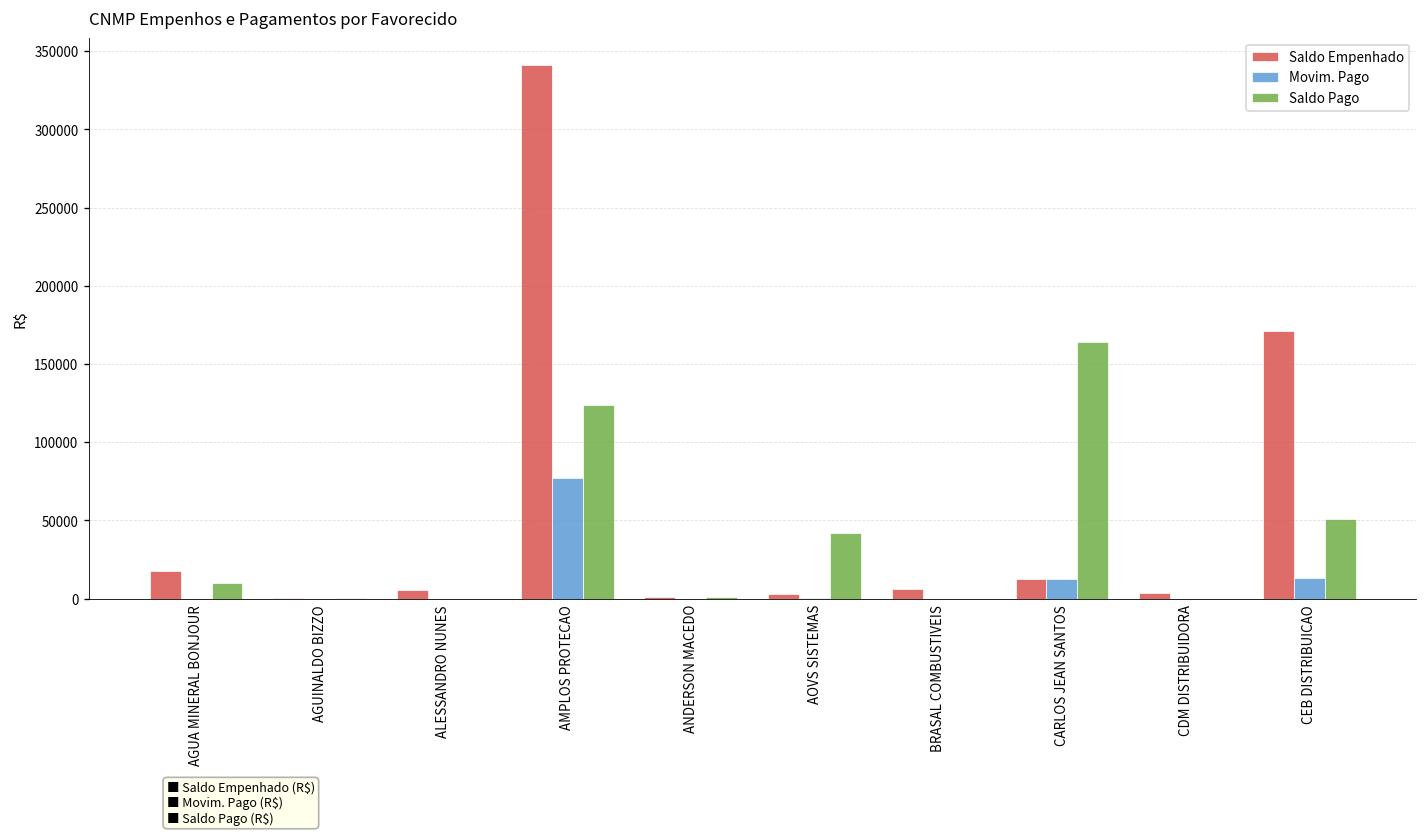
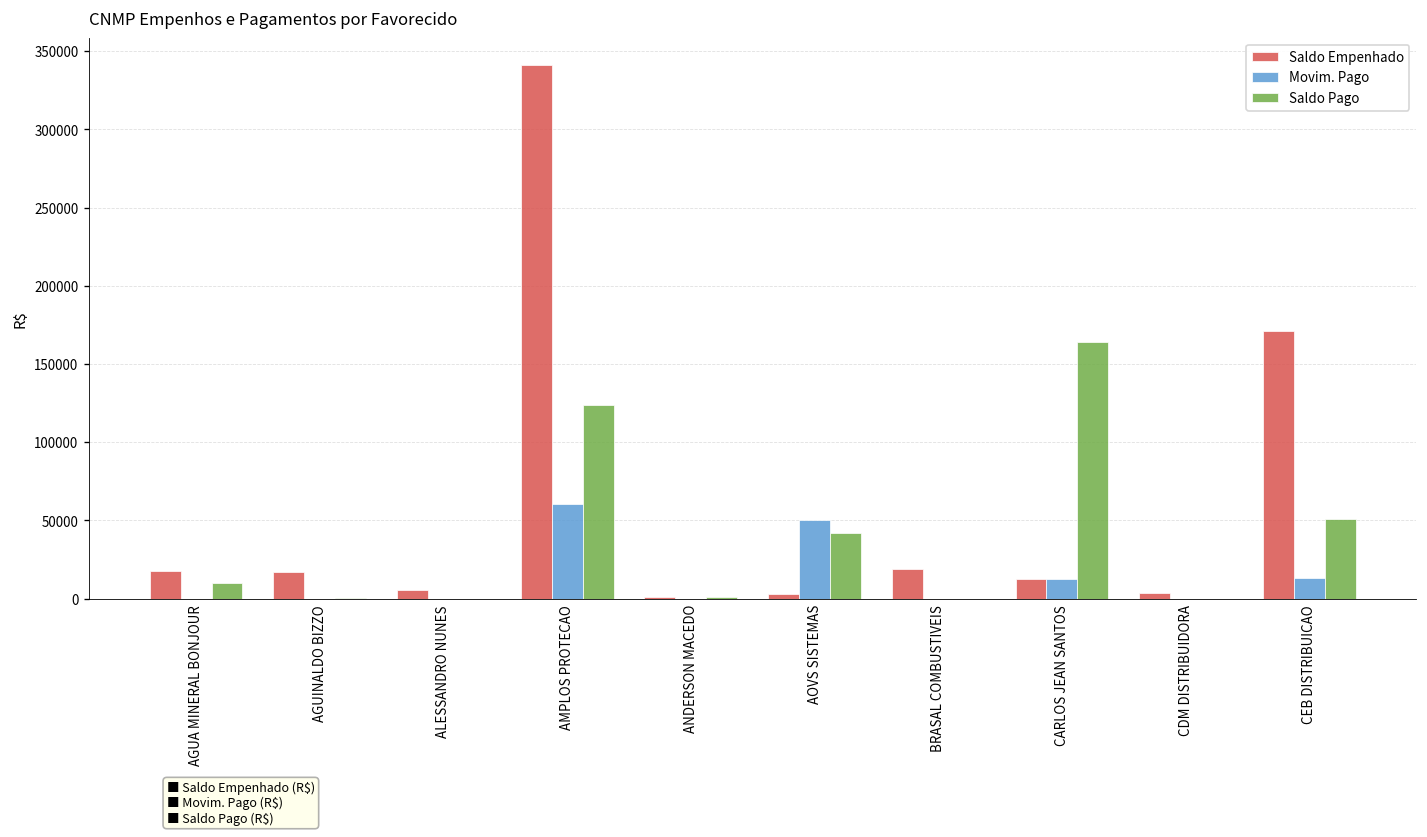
  {
    "Saldo Empenhado": {
      "AGUA MINERAL BONJOUR": 18000,
-     "AGUINALDO BIZZO": 0,
+     "AGUINALDO BIZZO": 17000,
      "ALESSANDRO NUNES": 6000,
      "AMPLOS PROTECAO": 341000,
      "AOVS SISTEMAS": 3000,
-     "BRASAL COMBUSTIVEIS": 6000,
+     "BRASAL COMBUSTIVEIS": 19000,
      "CARLOS JEAN SANTOS": 13000,
      "CDM DISTRIBUIDORA": 4000,
      "CEB DISTRIBUICAO": 171000
    },
    "Movim. Pago": {
      "AGUA MINERAL BONJOUR": 0,
      "AGUINALDO BIZZO": 0,
      "ALESSANDRO NUNES": 0,
-     "AMPLOS PROTECAO": 77000,
+     "AMPLOS PROTECAO": 60000,
      "ANDERSON MACEDO": 0,
-     "AOVS SISTEMAS": 1000,
+     "AOVS SISTEMAS": 51000,
      "BRASAL COMBUSTIVEIS": 0,
      "CARLOS JEAN SANTOS": 13000,
      "CDM DISTRIBUIDORA": 0,
      "CEB DISTRIBUICAO": 13000
    },
    "Saldo Pago": {
      "AGUA MINERAL BONJOUR": 10000,
      "ALESSANDRO NUNES": 0,
      "AMPLOS PROTECAO": 124000,
      "AOVS SISTEMAS": 42000,
      "BRASAL COMBUSTIVEIS": 0,
      "CARLOS JEAN SANTOS": 164000,
      "CDM DISTRIBUIDORA": 0,
      "CEB DISTRIBUICAO": 51000
    }
  }
